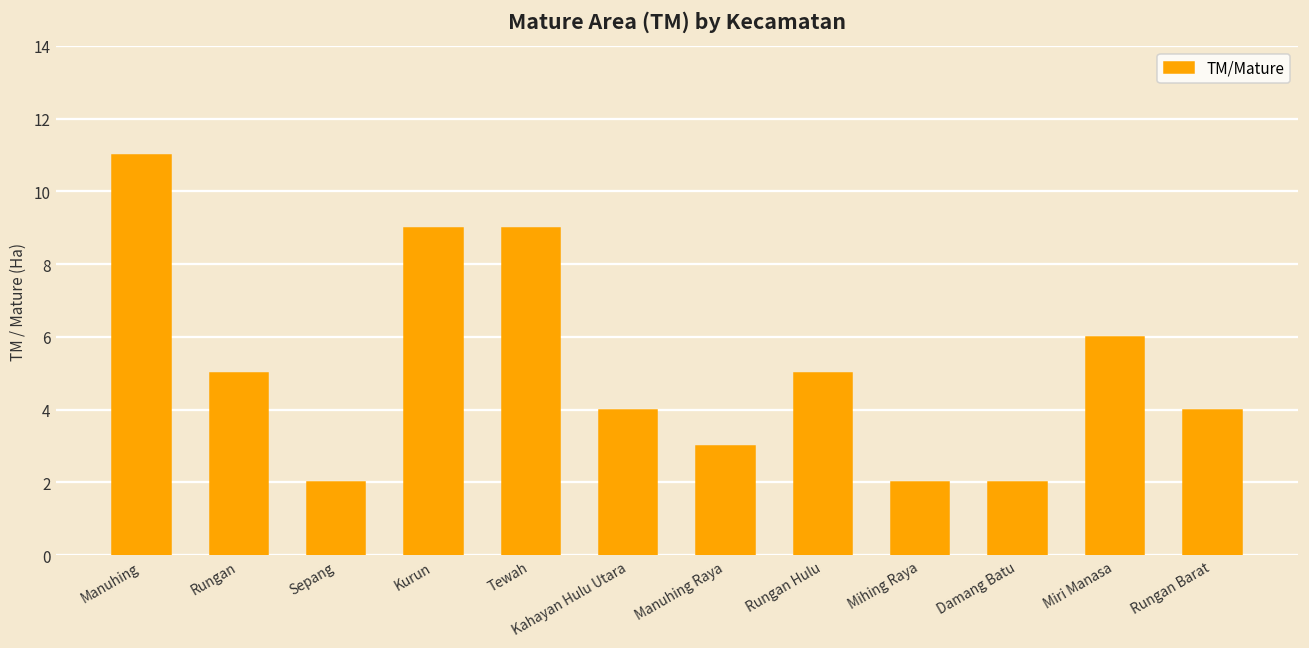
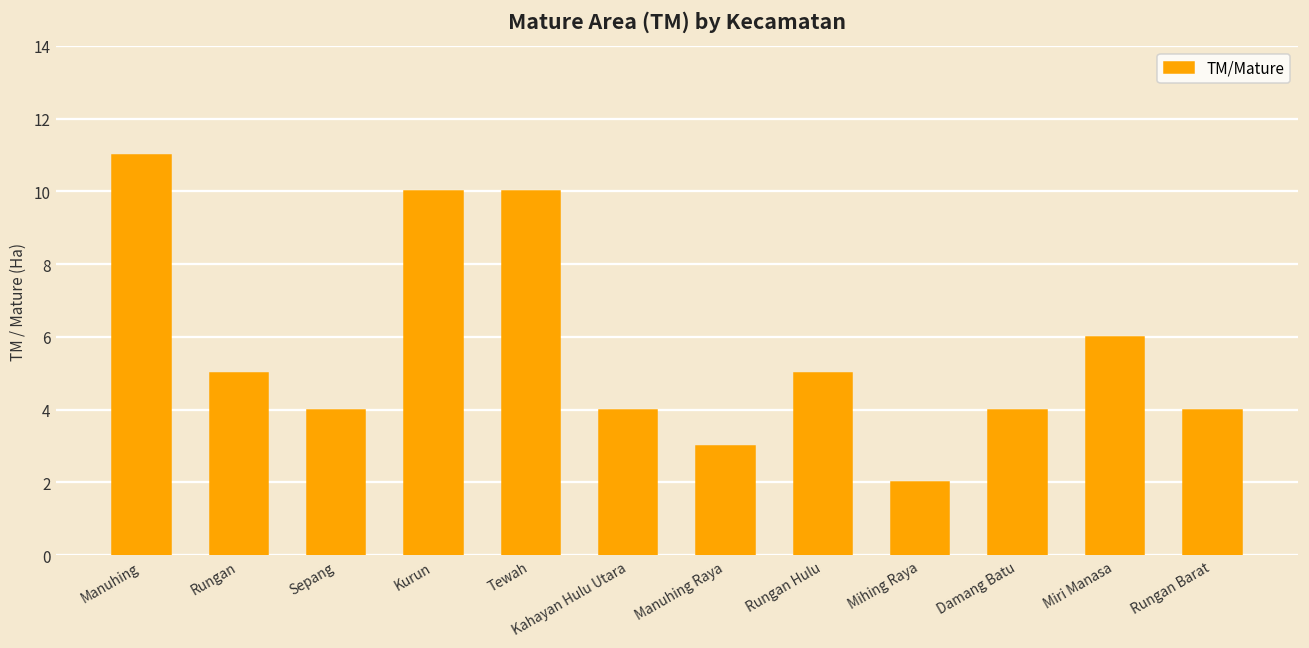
  {
    "Manuhing": 11,
    "Rungan": 5,
-   "Sepang": 2,
-   "Kurun": 9,
-   "Tewah": 9,
+   "Sepang": 4,
+   "Kurun": 10,
+   "Tewah": 10,
    "Kahayan Hulu Utara": 4,
    "Manuhing Raya": 3,
    "Rungan Hulu": 5,
    "Mihing Raya": 2,
-   "Damang Batu": 2,
+   "Damang Batu": 4,
    "Miri Manasa": 6,
    "Rungan Barat": 4
  }
